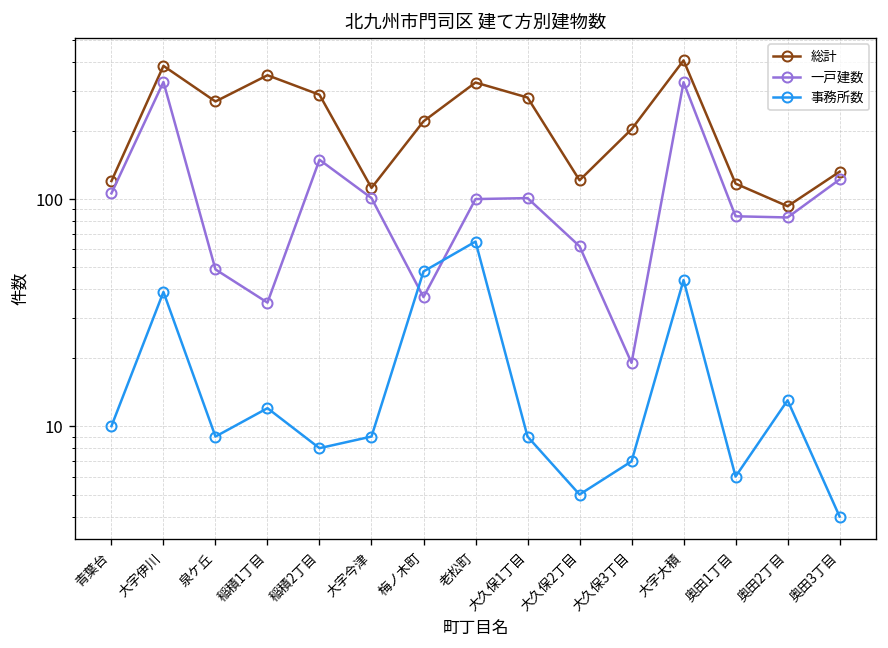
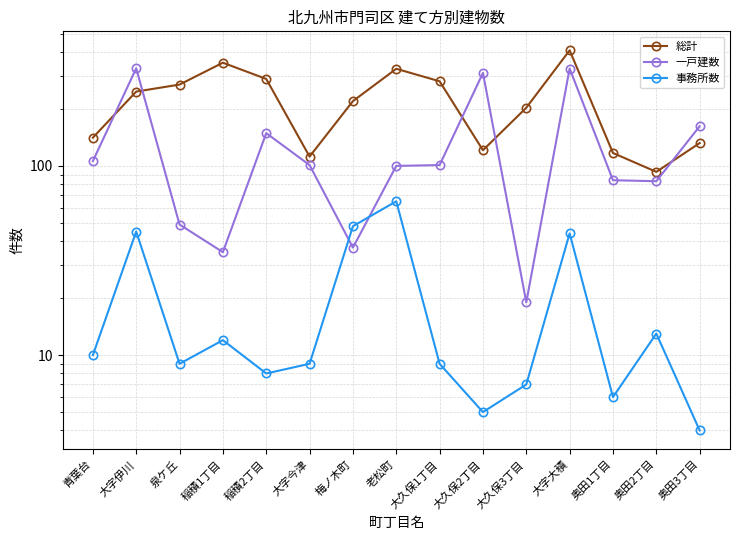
  {
    "総計": {
-     "青葉台": 120,
-     "大字伊川": 390,
+     "青葉台": 140,
+     "大字伊川": 250,
      "泉ケ丘": 270,
      "稲積1丁目": 350,
      "稲積2丁目": 290,
      "大字今津": 110,
      "梅ノ木町": 220,
      "老松町": 330,
      "大久保1丁目": 280,
      "大久保2丁目": 120,
      "大久保3丁目": 200,
      "大字大積": 410,
      "奥田1丁目": 120,
      "奥田2丁目": 90,
      "奥田3丁目": 130
    },
    "一戸建数": {
      "青葉台": 110,
      "大字伊川": 330,
      "泉ケ丘": 49,
      "稲積1丁目": 35,
      "稲積2丁目": 150,
      "大字今津": 100,
      "梅ノ木町": 37,
      "老松町": 100,
      "大久保1丁目": 100,
-     "大久保2丁目": 62,
+     "大久保2丁目": 310,
      "大久保3丁目": 19,
      "大字大積": 330,
      "奥田1丁目": 80,
      "奥田2丁目": 80,
-     "奥田3丁目": 120
+     "奥田3丁目": 160
    },
    "事務所数": {
      "青葉台": 10,
-     "大字伊川": 39,
+     "大字伊川": 45,
      "泉ケ丘": 9,
      "稲積1丁目": 12,
      "稲積2丁目": 8,
      "大字今津": 9,
      "梅ノ木町": 48,
      "老松町": 65,
      "大久保1丁目": 9,
      "大久保2丁目": 5,
      "大久保3丁目": 7,
      "大字大積": 44,
      "奥田1丁目": 6,
      "奥田2丁目": 13,
      "奥田3丁目": 4
    }
  }
